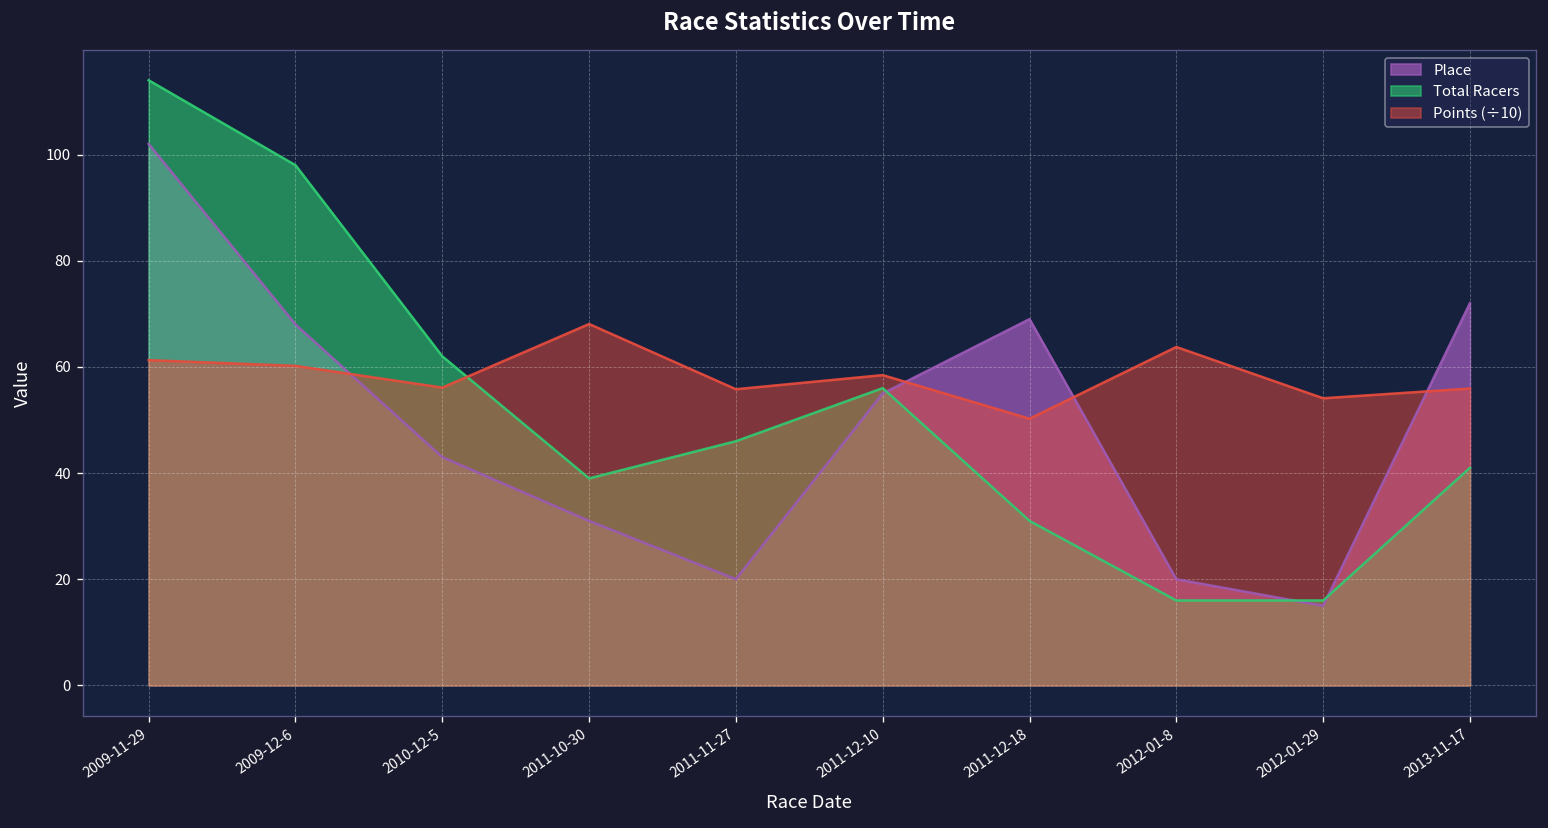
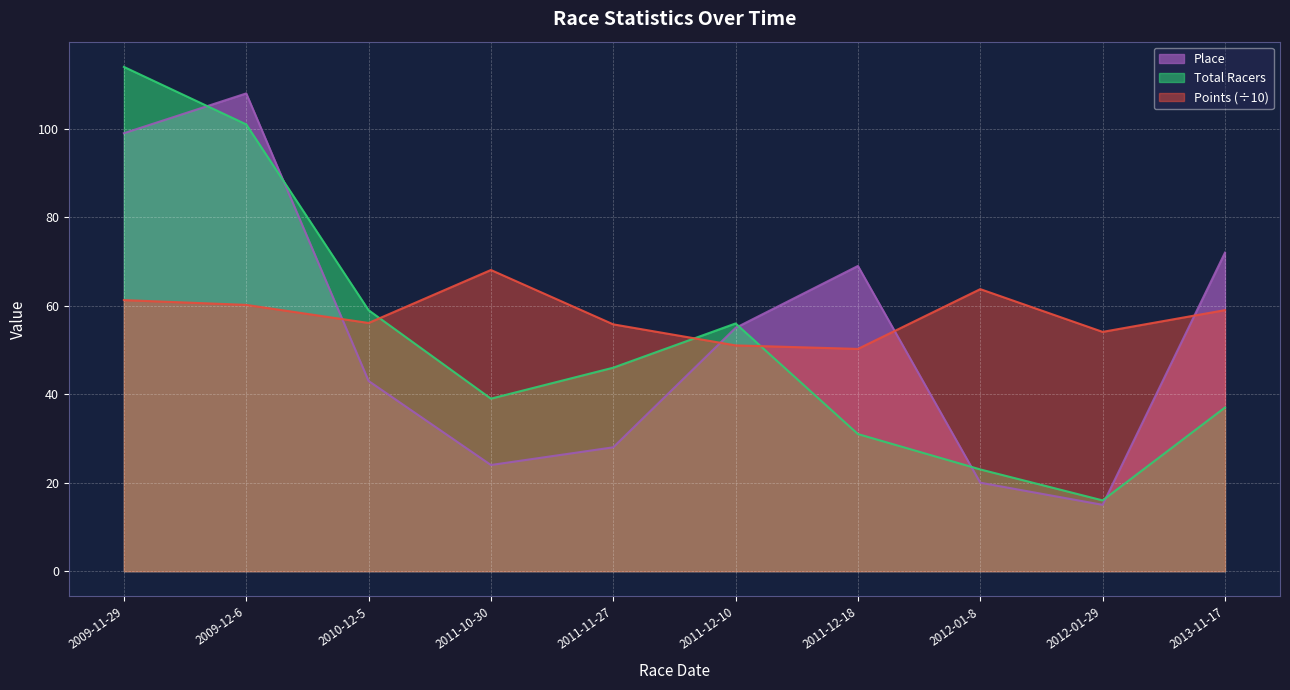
  {
    "Place": {
-     "2009-11-29": 102,
-     "2009-12-6": 68,
+     "2009-11-29": 99,
+     "2009-12-6": 108,
      "2010-12-5": 43,
-     "2011-10-30": 31,
-     "2011-11-27": 20,
+     "2011-10-30": 24,
+     "2011-11-27": 28,
      "2011-12-10": 55,
      "2011-12-18": 69,
      "2012-01-8": 20,
      "2012-01-29": 15,
      "2013-11-17": 72
    },
    "Total Racers": {
      "2009-11-29": 114,
-     "2009-12-6": 98,
-     "2010-12-5": 62,
+     "2009-12-6": 101,
+     "2010-12-5": 59,
      "2011-10-30": 39,
      "2011-11-27": 46,
      "2011-12-10": 56,
      "2011-12-18": 31,
-     "2012-01-8": 16,
+     "2012-01-8": 23,
      "2012-01-29": 16,
-     "2013-11-17": 41
+     "2013-11-17": 37
    },
    "Points (÷10)": {
      "2009-11-29": 61,
      "2009-12-6": 60,
      "2010-12-5": 56,
      "2011-10-30": 68,
      "2011-11-27": 56,
-     "2011-12-10": 58,
+     "2011-12-10": 51,
      "2011-12-18": 50,
      "2012-01-8": 64,
      "2012-01-29": 54,
-     "2013-11-17": 56
+     "2013-11-17": 59
    }
  }
